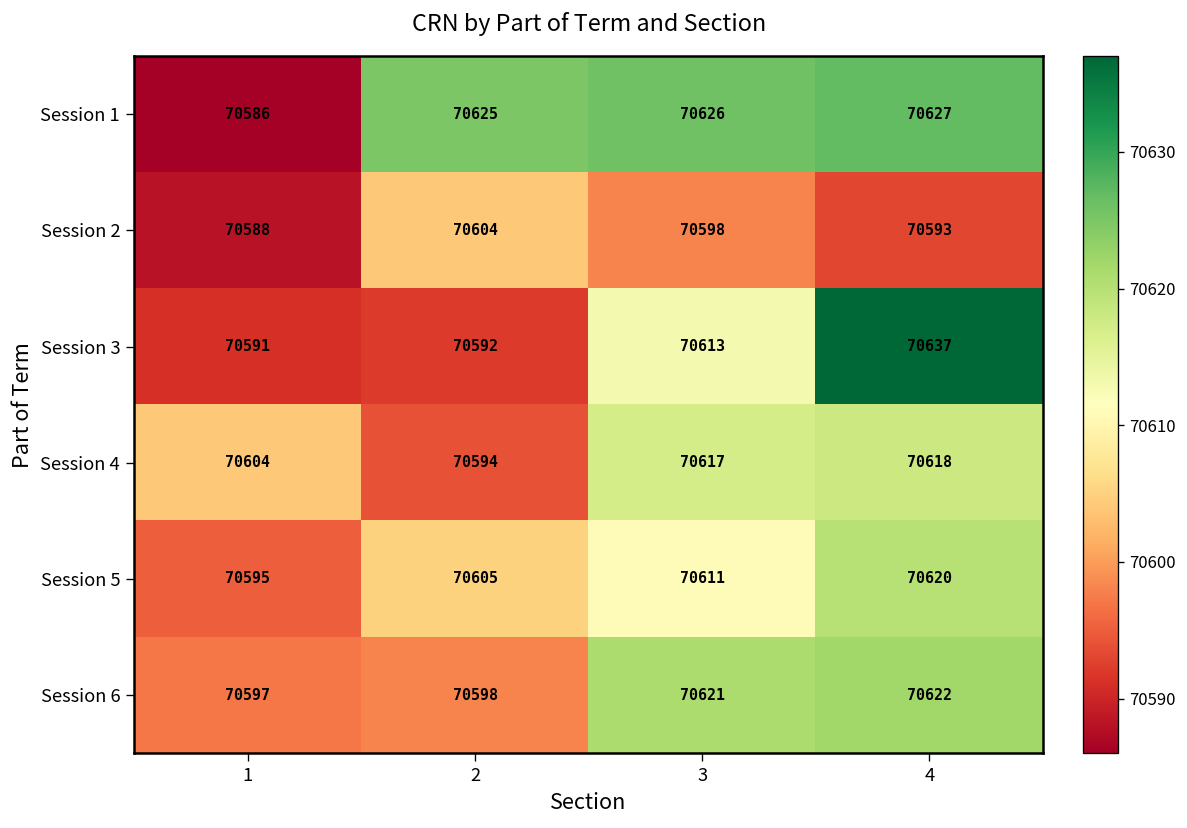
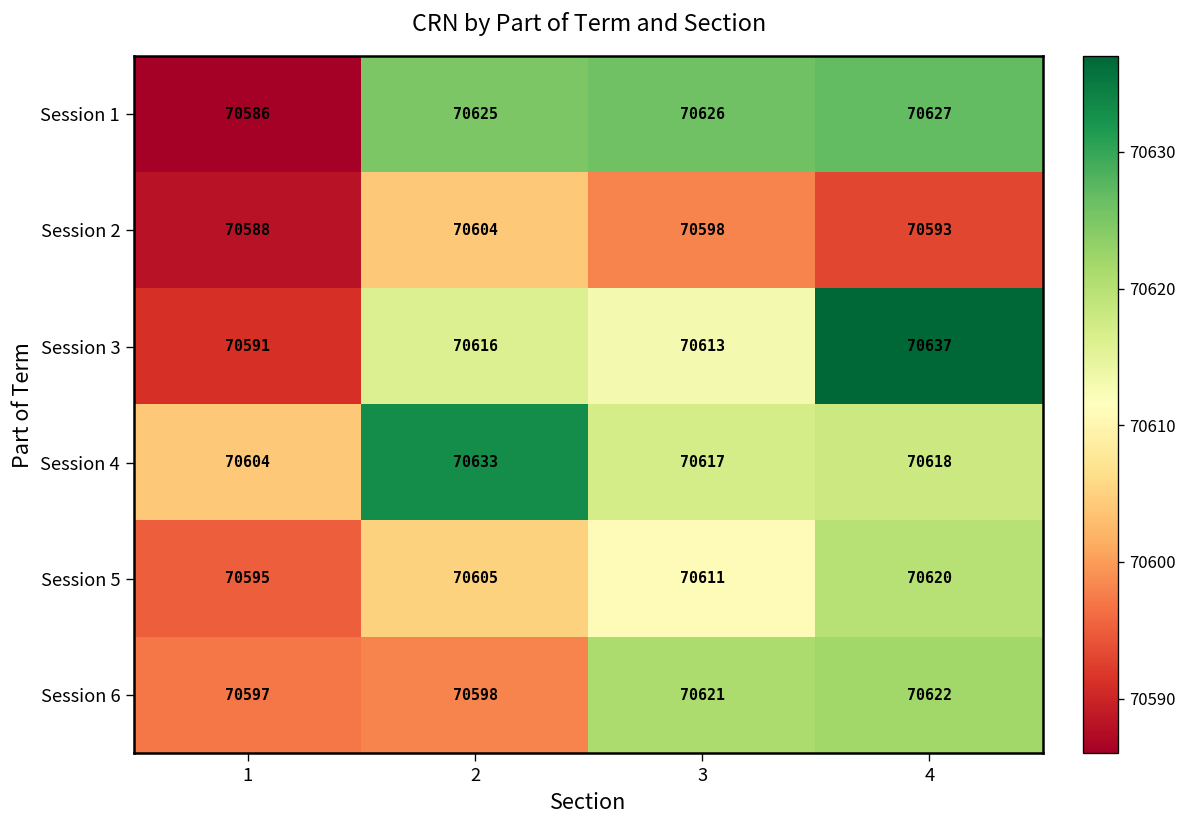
  {
    "Session 1": {
      "1": 70586,
      "2": 70625,
      "3": 70626,
      "4": 70627
    },
    "Session 2": {
      "1": 70588,
      "2": 70604,
      "3": 70598,
      "4": 70593
    },
    "Session 3": {
      "1": 70591,
-     "2": 70592,
+     "2": 70616,
      "3": 70613,
      "4": 70637
    },
    "Session 4": {
      "1": 70604,
-     "2": 70594,
+     "2": 70633,
      "3": 70617,
      "4": 70618
    },
    "Session 5": {
      "1": 70595,
      "2": 70605,
      "3": 70611,
      "4": 70620
    },
    "Session 6": {
      "1": 70597,
      "2": 70598,
      "3": 70621,
      "4": 70622
    }
  }
